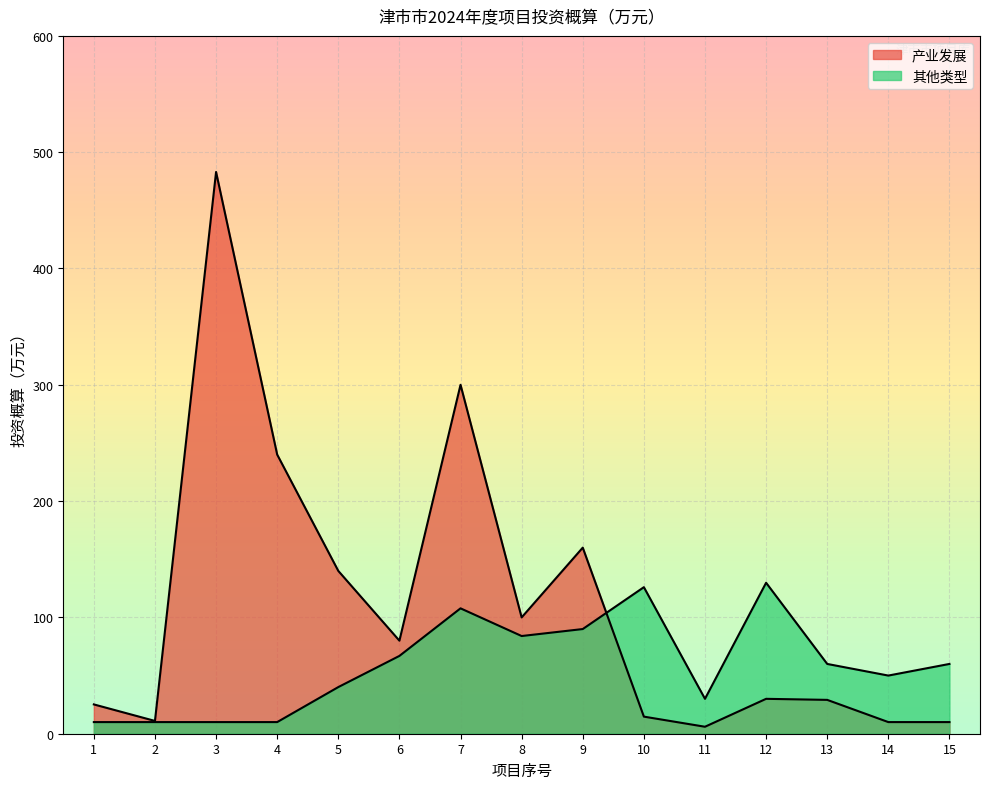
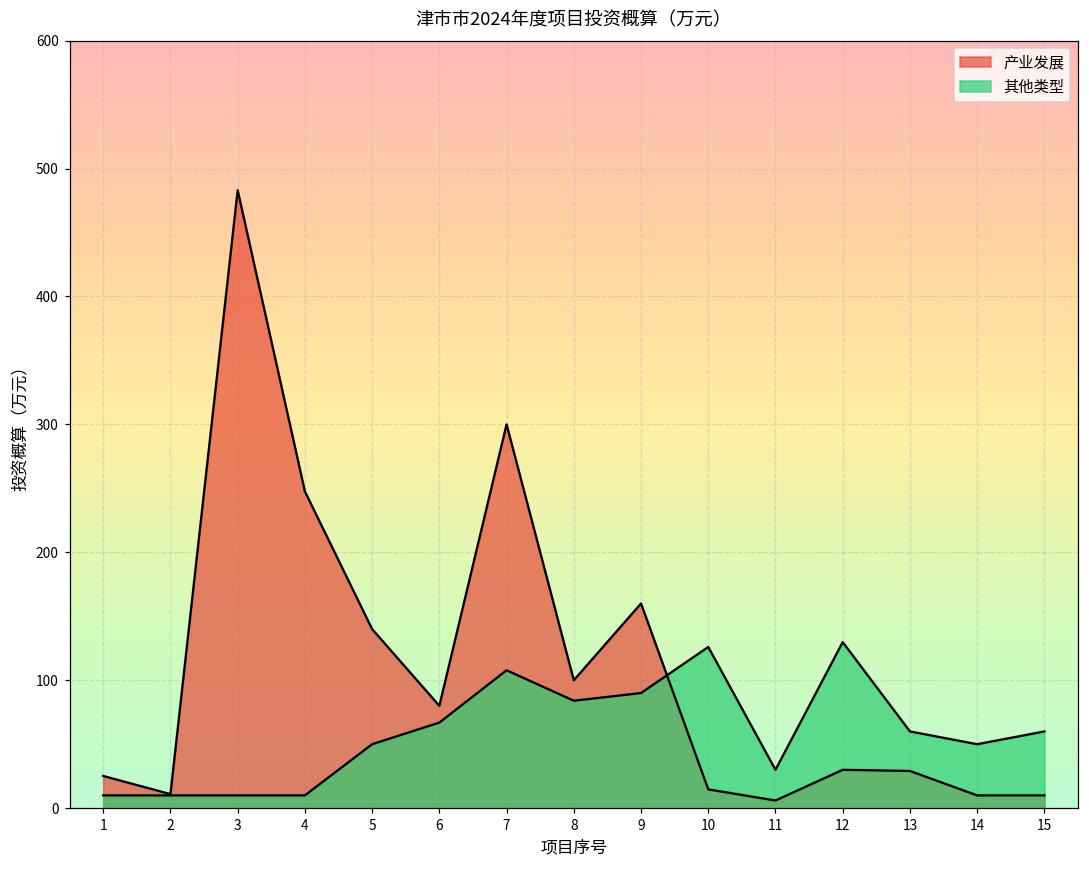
  {
    "产业发展": {
      "1": 25,
      "3": 483,
-     "4": 240,
+     "4": 248,
      "5": 140,
      "6": 80,
      "7": 300,
      "8": 100,
      "9": 160,
      "10": 15,
      "11": 6,
      "12": 30,
      "13": 29,
      "14": 10,
      "15": 10
    },
    "其他类型": {
      "1": 10,
      "3": 10,
      "4": 10,
-     "5": 40,
+     "5": 50,
      "6": 67,
      "7": 108,
      "8": 84,
      "9": 90,
      "10": 126,
      "11": 30,
      "12": 130,
      "13": 60,
      "14": 50,
      "15": 60
    }
  }
